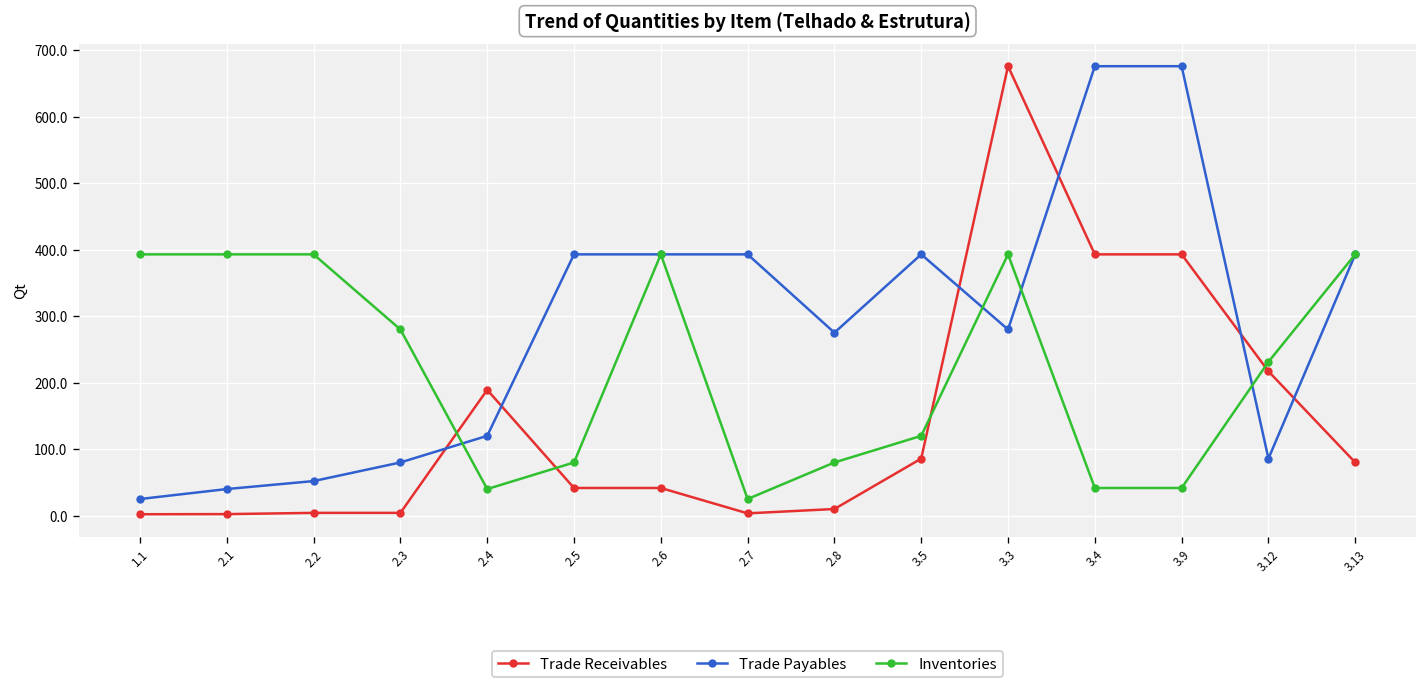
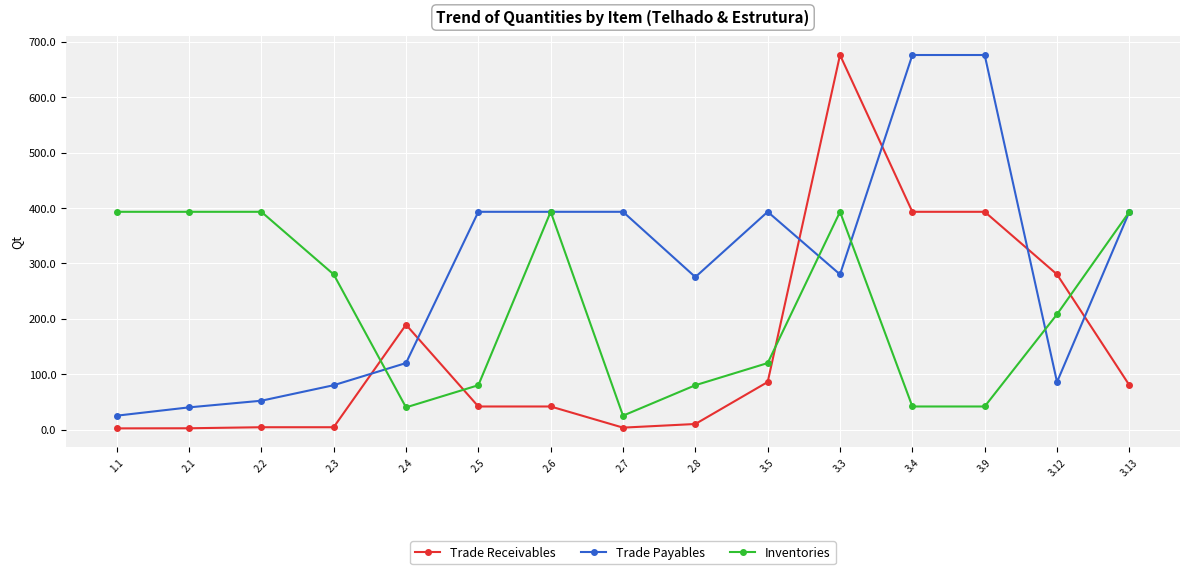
  {
    "Trade Receivables": {
      "1.1": 0,
      "2.1": 0,
      "2.2": 0,
      "2.3": 0,
      "2.4": 190,
      "2.5": 40,
      "2.6": 40,
      "2.7": 0,
      "2.8": 10,
      "3.5": 90,
      "3.3": 680,
      "3.4": 390,
      "3.9": 390,
-     "3.12": 220,
+     "3.12": 280,
      "3.13": 80
    },
    "Trade Payables": {
      "1.1": 30,
      "2.1": 40,
      "2.2": 50,
      "2.3": 80,
      "2.4": 120,
      "2.5": 390,
      "2.7": 390,
      "2.8": 280,
      "3.5": 390,
      "3.3": 280,
      "3.4": 680,
      "3.9": 680,
      "3.12": 90
    },
    "Inventories": {
      "1.1": 390,
      "2.1": 390,
      "2.2": 390,
      "2.3": 280,
      "2.4": 40,
      "2.5": 80,
      "2.7": 30,
      "2.8": 80,
      "3.5": 120,
      "3.3": 390,
      "3.4": 40,
      "3.9": 40,
-     "3.12": 230
+     "3.12": 210
    }
  }
